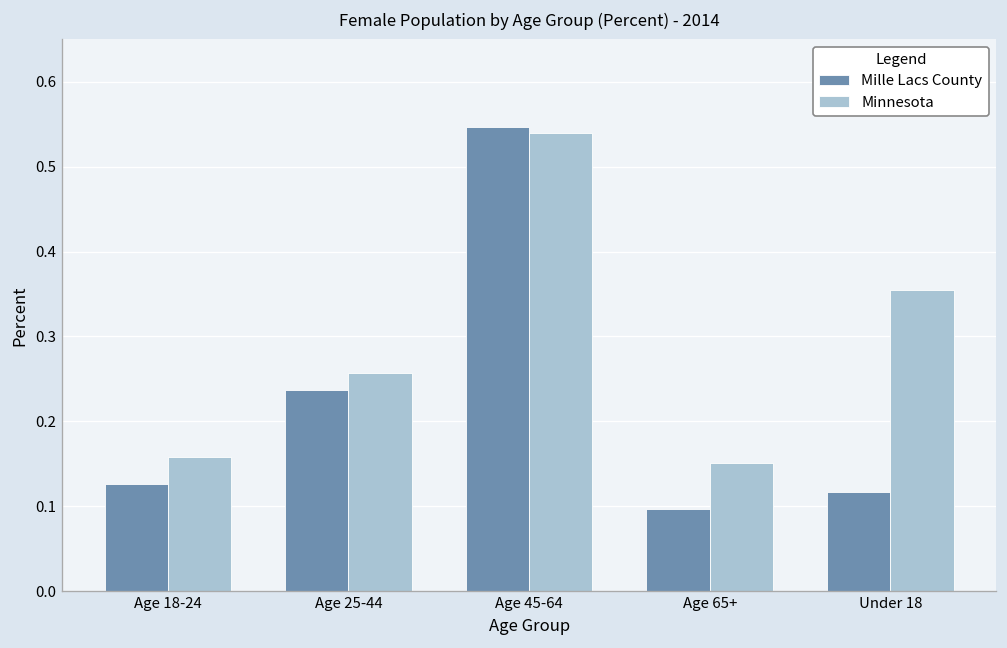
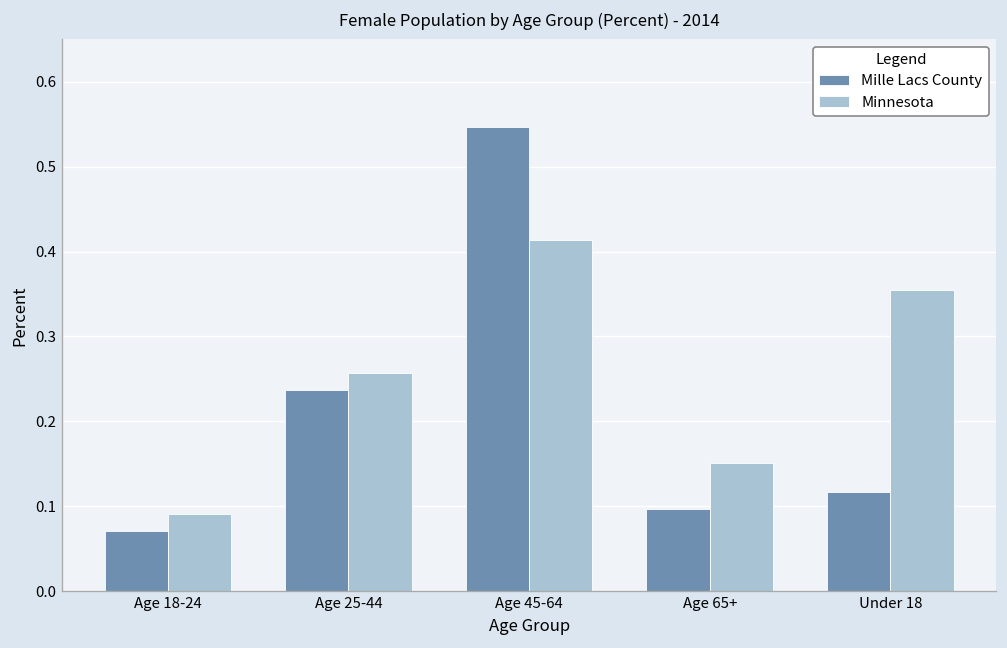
  {
    "Mille Lacs County": {
-     "Age 18-24": 0.13,
+     "Age 18-24": 0.07,
      "Age 25-44": 0.24,
      "Age 45-64": 0.55,
      "Age 65+": 0.10,
      "Under 18": 0.12
    },
    "Minnesota": {
-     "Age 18-24": 0.16,
+     "Age 18-24": 0.09,
      "Age 25-44": 0.26,
-     "Age 45-64": 0.54,
+     "Age 45-64": 0.41,
      "Age 65+": 0.15,
      "Under 18": 0.35
    }
  }
